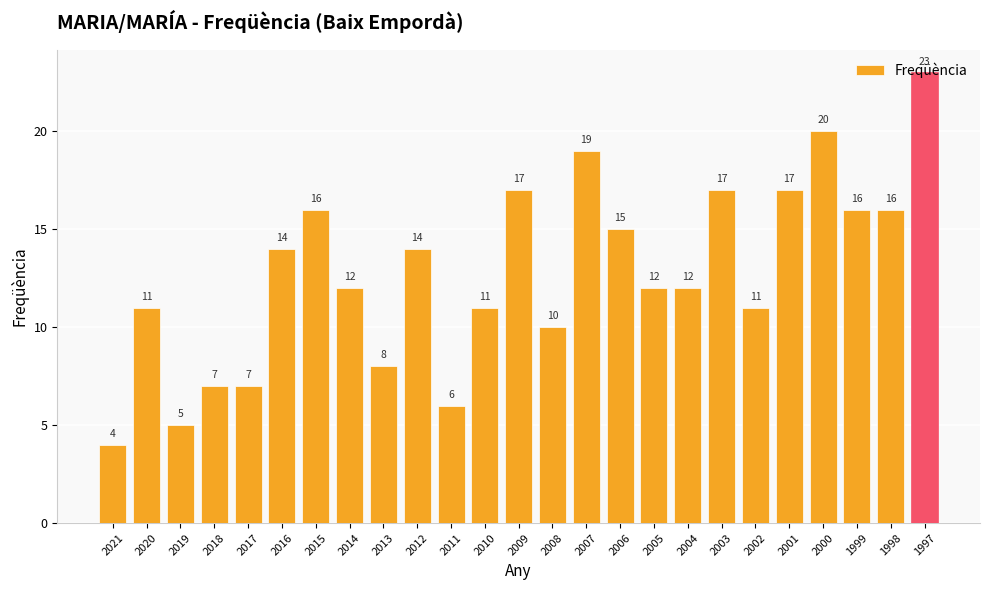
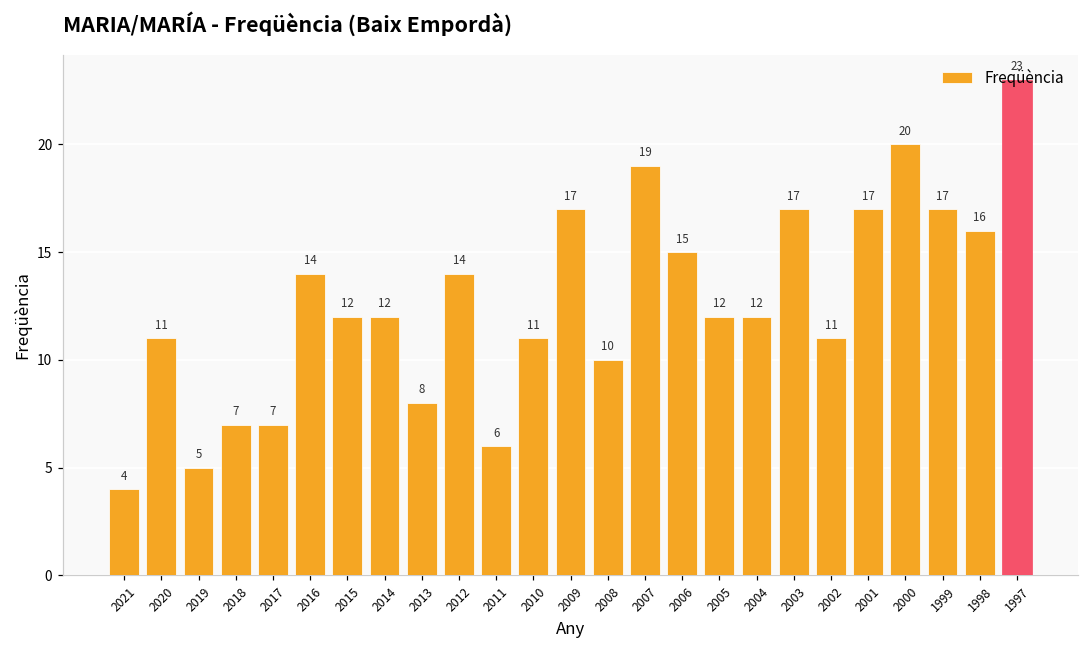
  {
    "2021": 4,
    "2020": 11,
    "2019": 5,
    "2018": 7,
    "2017": 7,
    "2016": 14,
-   "2015": 16,
+   "2015": 12,
    "2014": 12,
    "2013": 8,
    "2012": 14,
    "2011": 6,
    "2010": 11,
    "2009": 17,
    "2008": 10,
    "2007": 19,
    "2006": 15,
    "2005": 12,
    "2004": 12,
    "2003": 17,
    "2002": 11,
    "2001": 17,
    "2000": 20,
-   "1999": 16,
+   "1999": 17,
    "1998": 16,
    "1997": 23
  }
